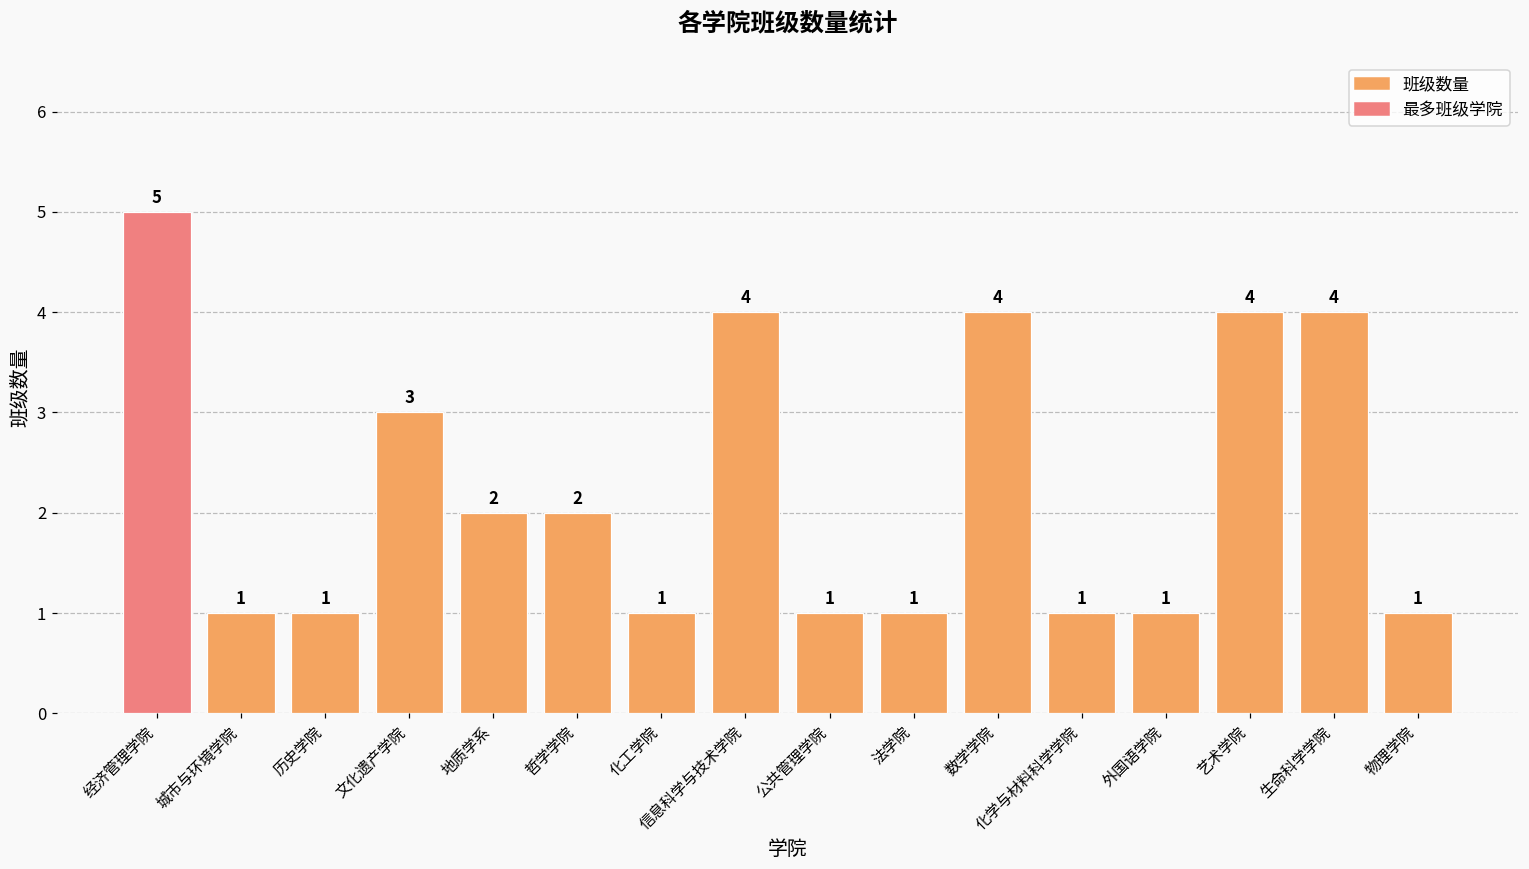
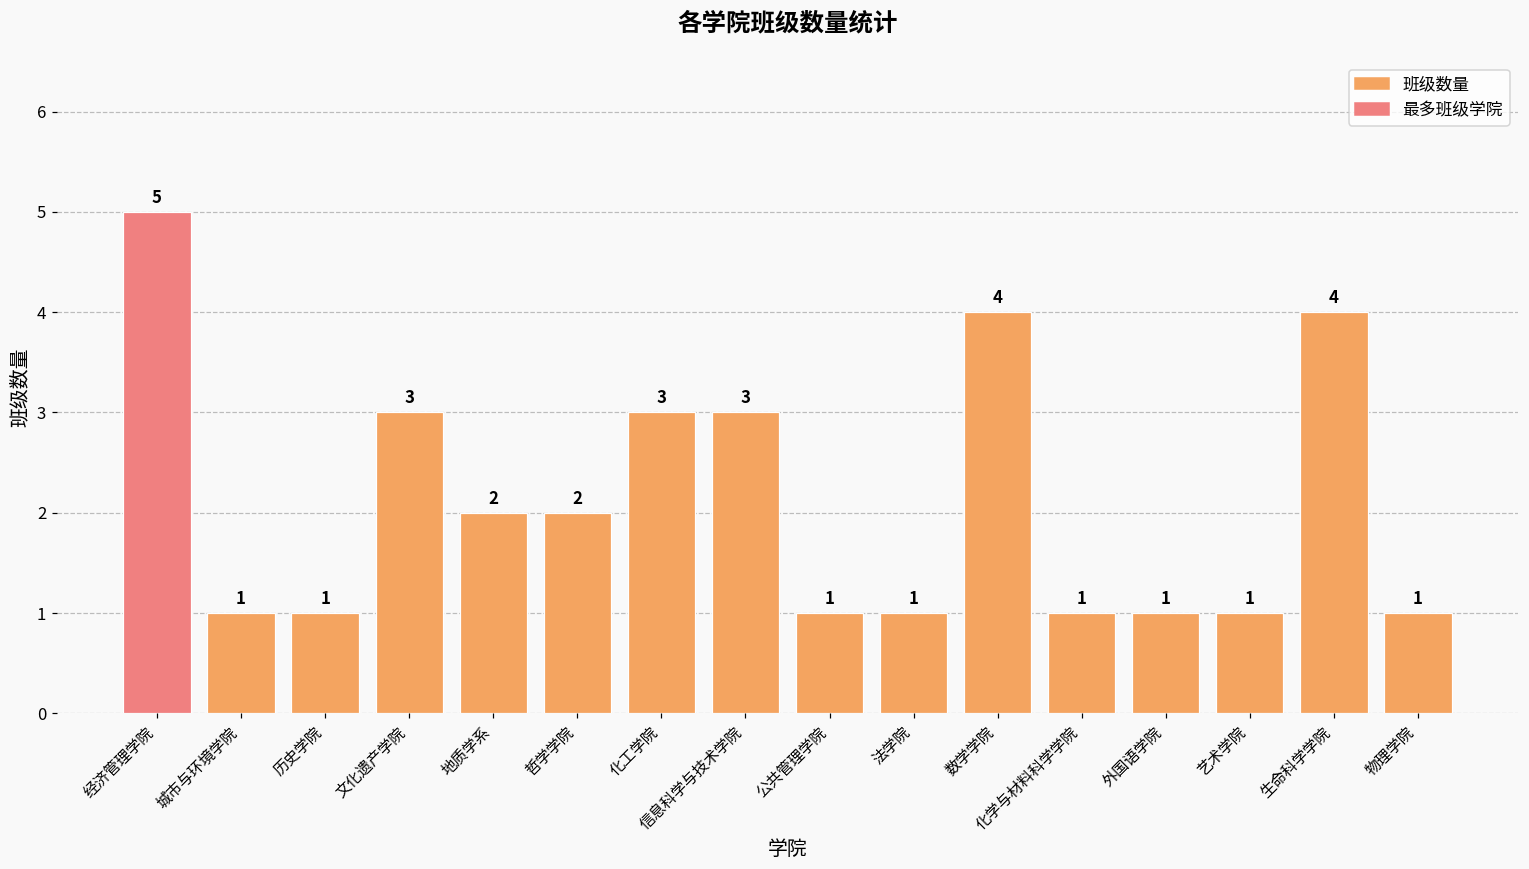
  {
    "经济管理学院": 5,
    "城市与环境学院": 1,
    "历史学院": 1,
    "文化遗产学院": 3,
    "地质学系": 2,
    "哲学学院": 2,
-   "化工学院": 1,
-   "信息科学与技术学院": 4,
+   "化工学院": 3,
+   "信息科学与技术学院": 3,
    "公共管理学院": 1,
    "法学院": 1,
    "数学学院": 4,
    "化学与材料科学学院": 1,
    "外国语学院": 1,
-   "艺术学院": 4,
+   "艺术学院": 1,
    "生命科学学院": 4,
    "物理学院": 1
  }
